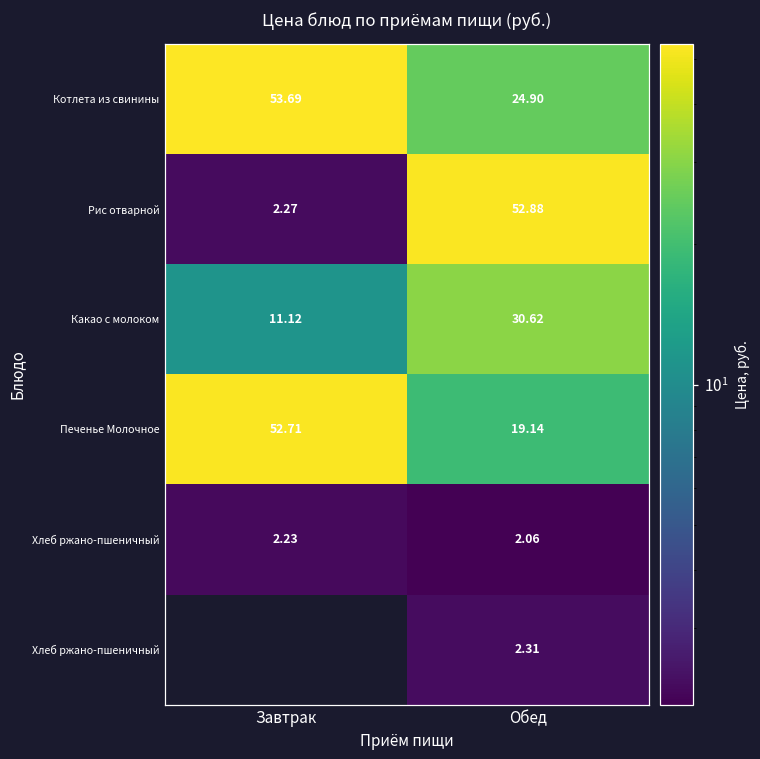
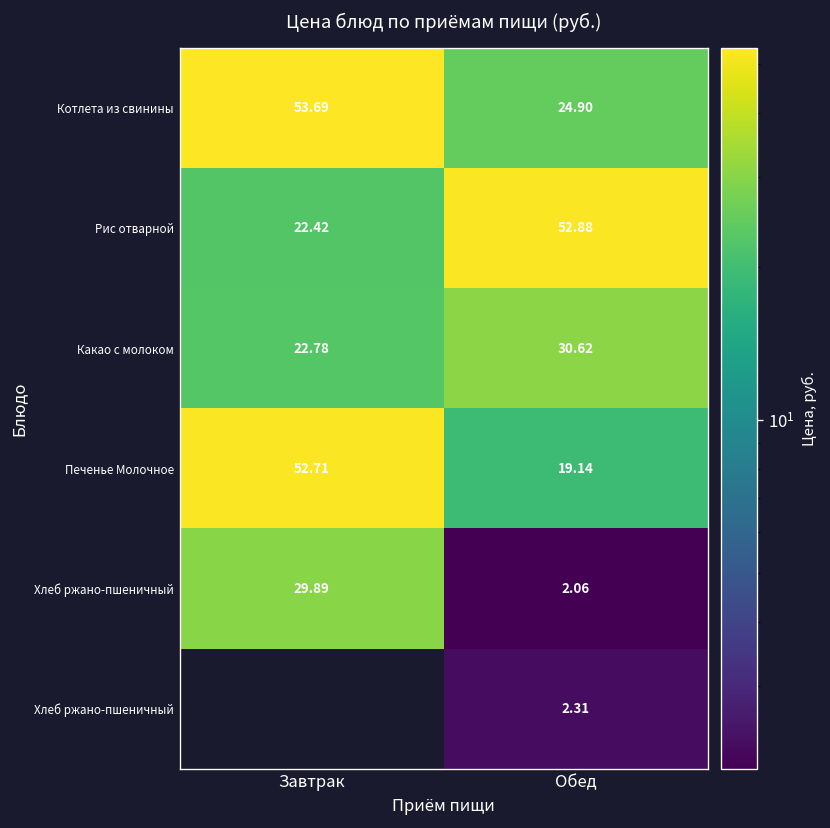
  {
    "Котлета из свинины": {
      "Завтрак": 53.69,
      "Обед": 24.90
    },
    "Рис отварной": {
-     "Завтрак": 2.27,
+     "Завтрак": 22.42,
      "Обед": 52.88
    },
    "Какао с молоком": {
-     "Завтрак": 11.12,
+     "Завтрак": 22.78,
      "Обед": 30.62
    },
    "Печенье Молочное": {
      "Завтрак": 52.71,
      "Обед": 19.14
    },
    "Хлеб ржано-пшеничный": {
-     "Завтрак": 2.23
+     "Завтрак": 29.89
    }
  }
